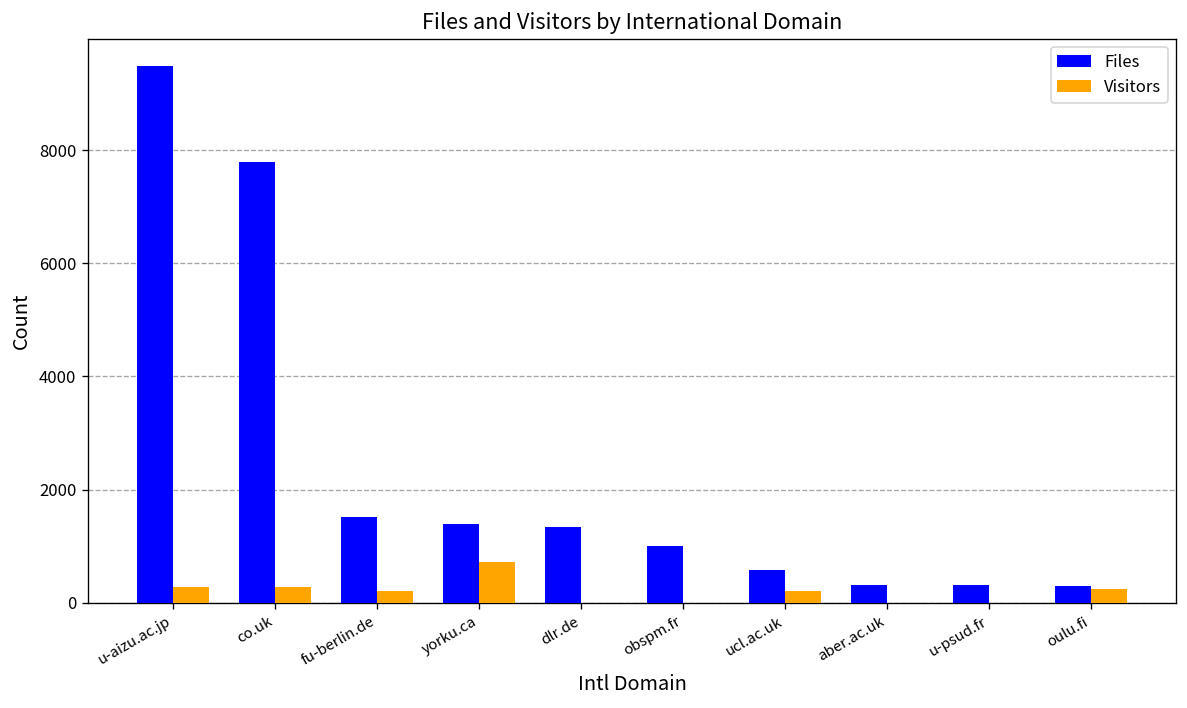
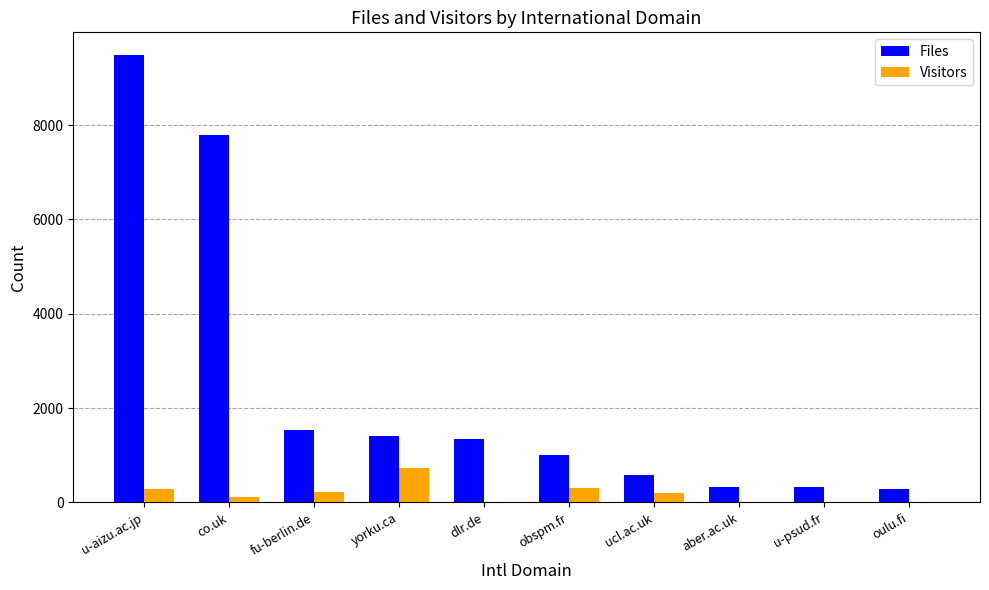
  {
    "Files": {
      "u-aizu.ac.jp": 9500,
      "co.uk": 7800,
      "fu-berlin.de": 1500,
      "yorku.ca": 1400,
      "dlr.de": 1400,
      "obspm.fr": 1000,
      "ucl.ac.uk": 600,
      "aber.ac.uk": 300,
      "u-psud.fr": 300,
      "oulu.fi": 300
    },
    "Visitors": {
      "u-aizu.ac.jp": 300,
-     "co.uk": 300,
+     "co.uk": 100,
      "fu-berlin.de": 200,
      "yorku.ca": 700,
-     "obspm.fr": 0,
+     "obspm.fr": 300,
      "ucl.ac.uk": 200,
-     "oulu.fi": 200
+     "oulu.fi": 0
    }
  }
